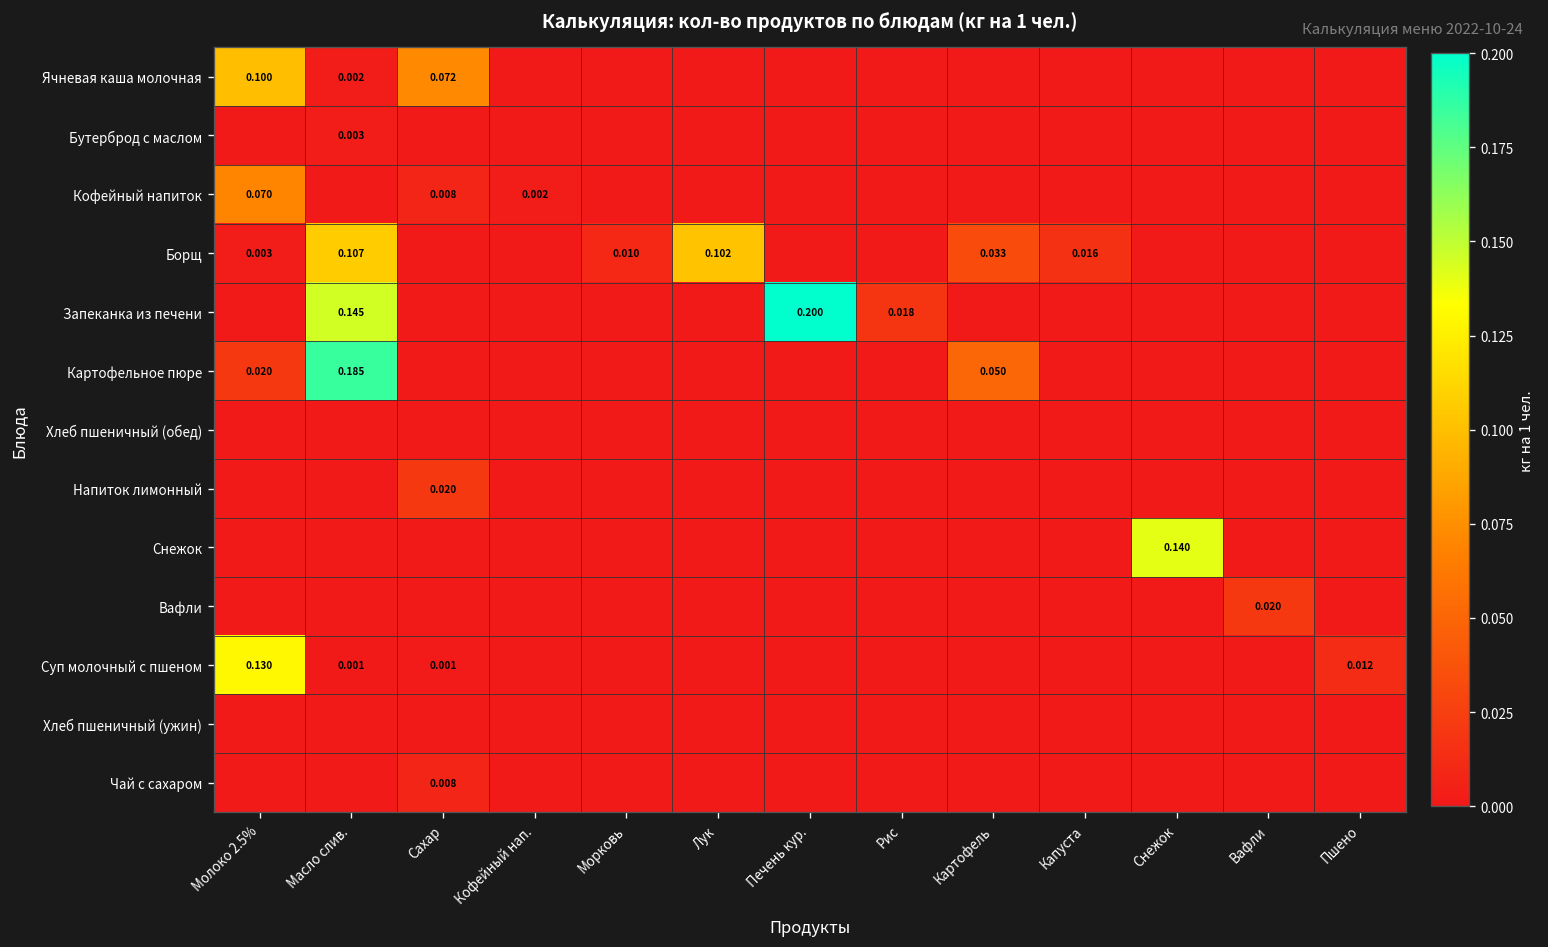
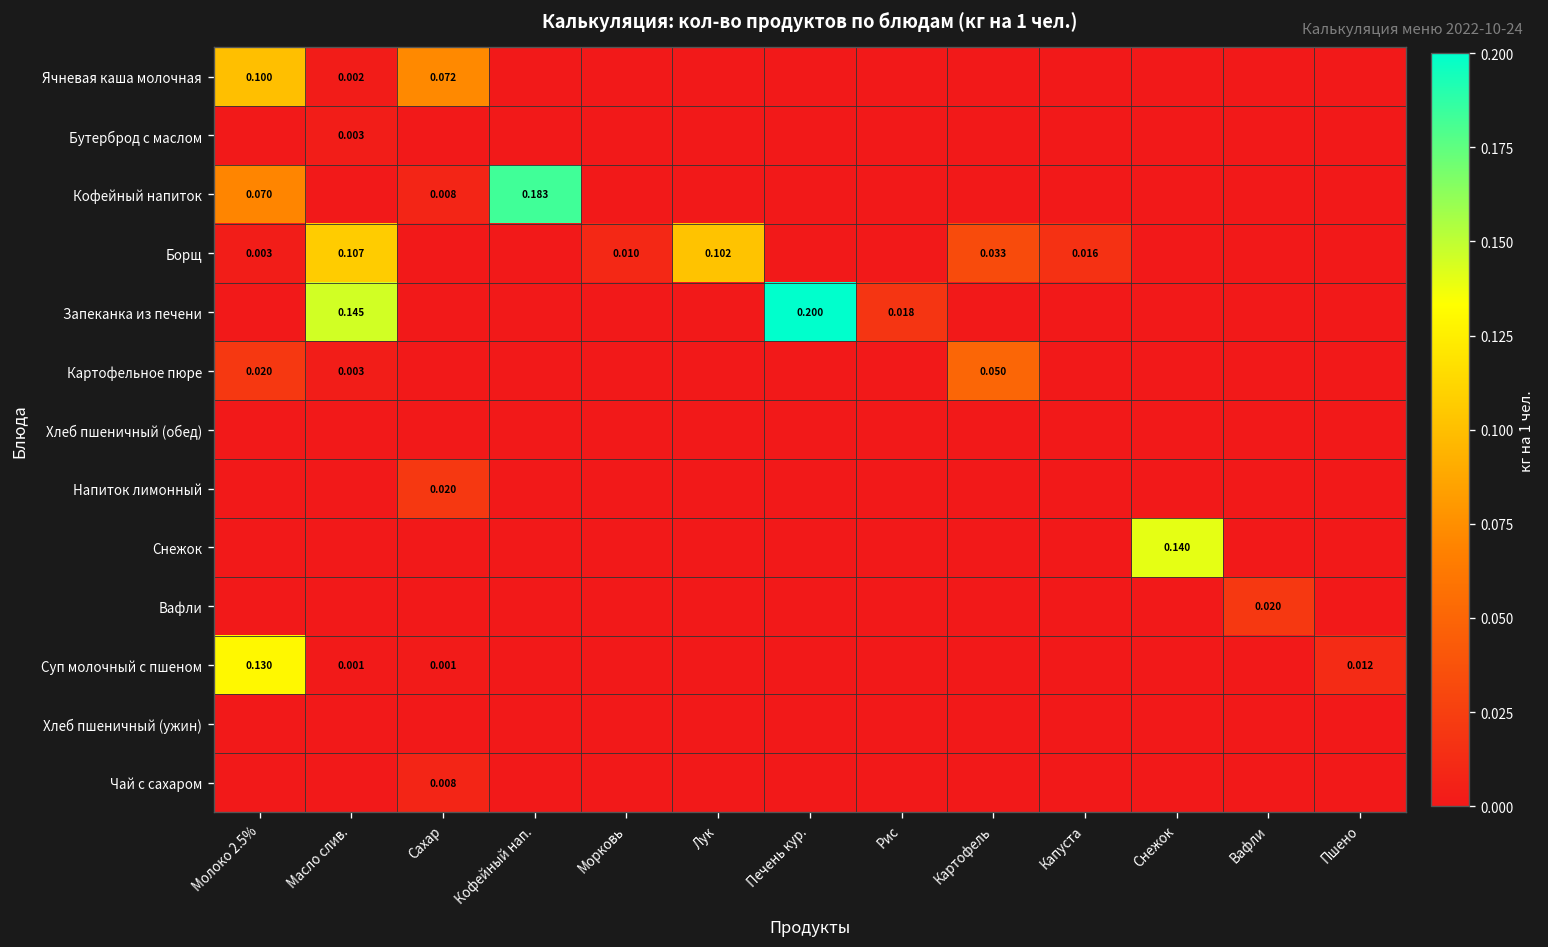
  {
    "Ячневая каша молочная": {
      "Молоко 2.5%": 0.100,
      "Масло слив.": 0.002,
      "Сахар": 0.072
    },
    "Бутерброд с маслом": {
      "Масло слив.": 0.003
    },
    "Кофейный напиток": {
      "Молоко 2.5%": 0.070,
      "Сахар": 0.008,
-     "Кофейный нап.": 0.002
+     "Кофейный нап.": 0.183
    },
    "Борщ": {
      "Молоко 2.5%": 0.003,
      "Масло слив.": 0.107,
      "Морковь": 0.010,
      "Лук": 0.102,
      "Картофель": 0.033,
      "Капуста": 0.016
    },
    "Запеканка из печени": {
      "Масло слив.": 0.145,
      "Печень кур.": 0.200,
      "Рис": 0.018
    },
    "Картофельное пюре": {
      "Молоко 2.5%": 0.020,
-     "Масло слив.": 0.185,
+     "Масло слив.": 0.003,
      "Картофель": 0.050
    },
    "Напиток лимонный": {
      "Сахар": 0.020
    },
    "Снежок": {
      "Снежок": 0.140
    },
    "Вафли": {
      "Вафли": 0.020
    },
    "Суп молочный с пшеном": {
      "Молоко 2.5%": 0.130,
      "Масло слив.": 0.001,
      "Сахар": 0.001,
      "Пшено": 0.012
    },
    "Чай с сахаром": {
      "Сахар": 0.008
    }
  }
